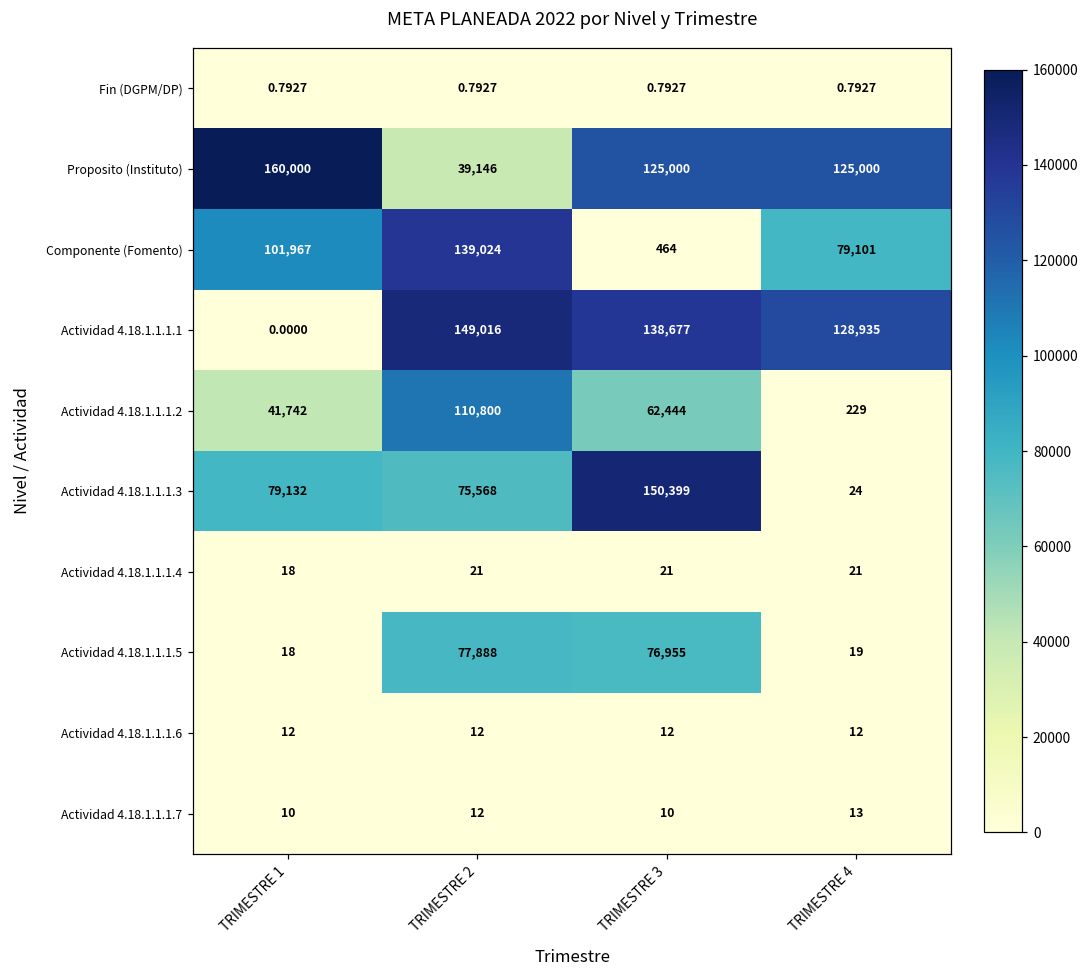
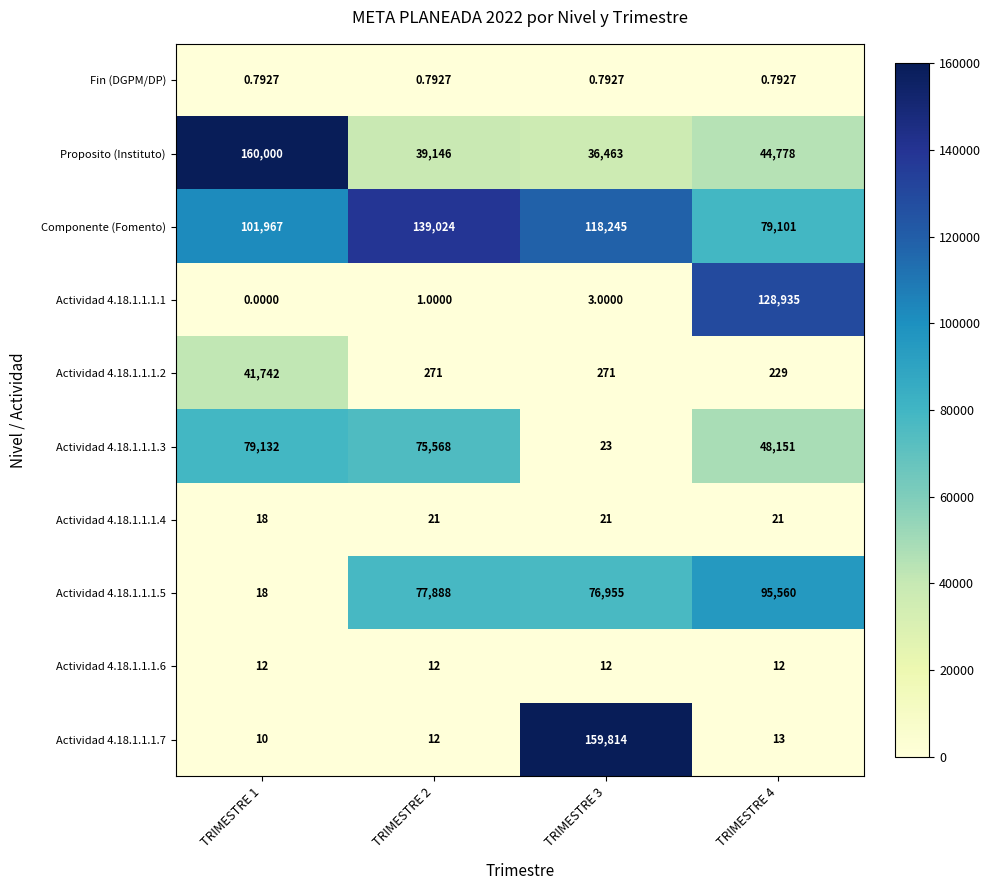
  {
    "Fin (DGPM/DP)": {
      "TRIMESTRE 1": "0.7927",
      "TRIMESTRE 2": "0.7927",
      "TRIMESTRE 3": "0.7927",
      "TRIMESTRE 4": "0.7927"
    },
    "Proposito (Instituto)": {
      "TRIMESTRE 1": "160,000",
      "TRIMESTRE 2": "39,146",
-     "TRIMESTRE 3": "125,000",
-     "TRIMESTRE 4": "125,000"
+     "TRIMESTRE 3": "36,463",
+     "TRIMESTRE 4": "44,778"
    },
    "Componente (Fomento)": {
      "TRIMESTRE 1": "101,967",
      "TRIMESTRE 2": "139,024",
-     "TRIMESTRE 3": "464",
+     "TRIMESTRE 3": "118,245",
      "TRIMESTRE 4": "79,101"
    },
    "Actividad 4.18.1.1.1.1": {
      "TRIMESTRE 1": "0.0000",
-     "TRIMESTRE 2": "149,016",
-     "TRIMESTRE 3": "138,677",
+     "TRIMESTRE 2": "1.0000",
+     "TRIMESTRE 3": "3.0000",
      "TRIMESTRE 4": "128,935"
    },
    "Actividad 4.18.1.1.1.2": {
      "TRIMESTRE 1": "41,742",
-     "TRIMESTRE 2": "110,800",
-     "TRIMESTRE 3": "62,444",
+     "TRIMESTRE 2": "271",
+     "TRIMESTRE 3": "271",
      "TRIMESTRE 4": "229"
    },
    "Actividad 4.18.1.1.1.3": {
      "TRIMESTRE 1": "79,132",
      "TRIMESTRE 2": "75,568",
-     "TRIMESTRE 3": "150,399",
-     "TRIMESTRE 4": "24"
+     "TRIMESTRE 3": "23",
+     "TRIMESTRE 4": "48,151"
    },
    "Actividad 4.18.1.1.1.4": {
      "TRIMESTRE 1": "18",
      "TRIMESTRE 2": "21",
      "TRIMESTRE 3": "21",
      "TRIMESTRE 4": "21"
    },
    "Actividad 4.18.1.1.1.5": {
      "TRIMESTRE 1": "18",
      "TRIMESTRE 2": "77,888",
      "TRIMESTRE 3": "76,955",
-     "TRIMESTRE 4": "19"
+     "TRIMESTRE 4": "95,560"
    },
    "Actividad 4.18.1.1.1.6": {
      "TRIMESTRE 1": "12",
      "TRIMESTRE 2": "12",
      "TRIMESTRE 3": "12",
      "TRIMESTRE 4": "12"
    },
    "Actividad 4.18.1.1.1.7": {
      "TRIMESTRE 1": "10",
      "TRIMESTRE 2": "12",
-     "TRIMESTRE 3": "10",
+     "TRIMESTRE 3": "159,814",
      "TRIMESTRE 4": "13"
    }
  }
